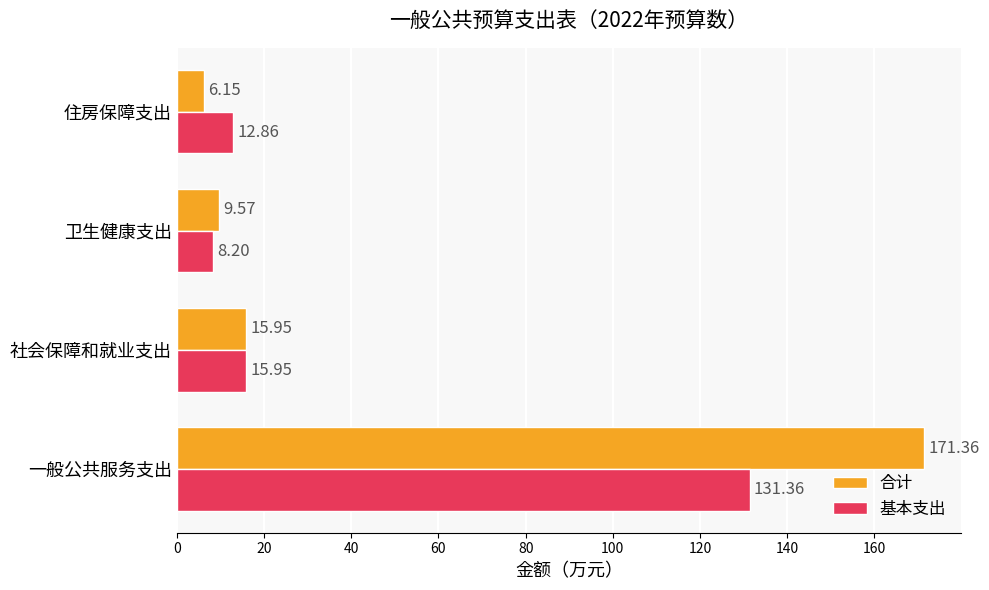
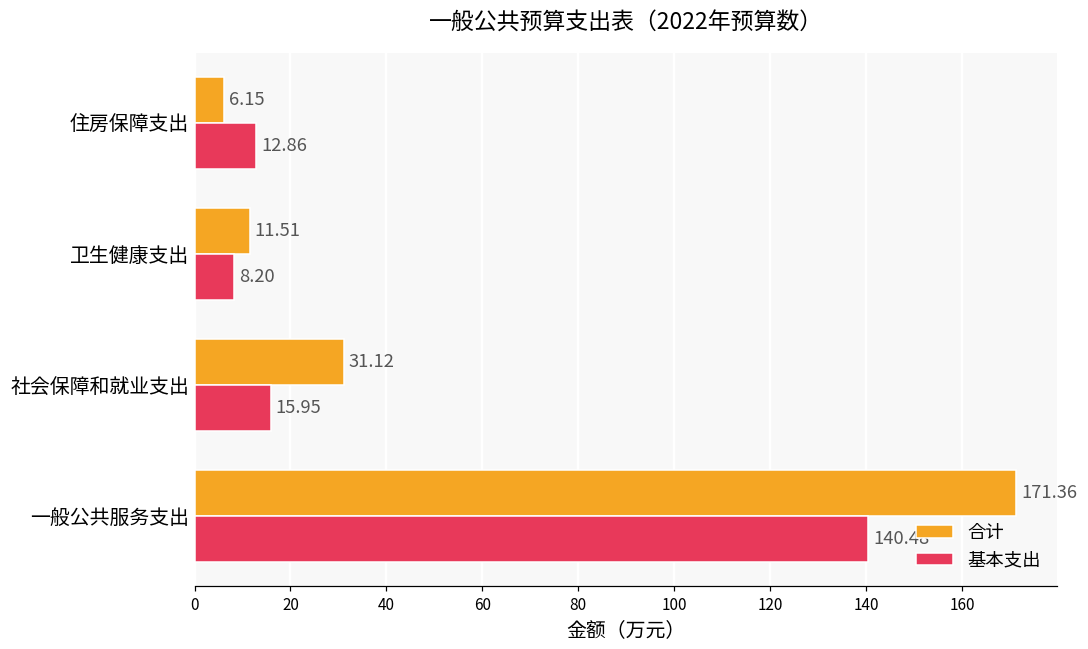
  {
    "合计": {
      "住房保障支出": 6.15,
-     "卫生健康支出": 9.57,
-     "社会保障和就业支出": 15.95,
+     "卫生健康支出": 11.51,
+     "社会保障和就业支出": 31.12,
      "一般公共服务支出": 171.36
    },
    "基本支出": {
      "住房保障支出": 12.86,
      "卫生健康支出": 8.20,
      "社会保障和就业支出": 15.95,
-     "一般公共服务支出": 131.36
+     "一般公共服务支出": 140.48
    }
  }
